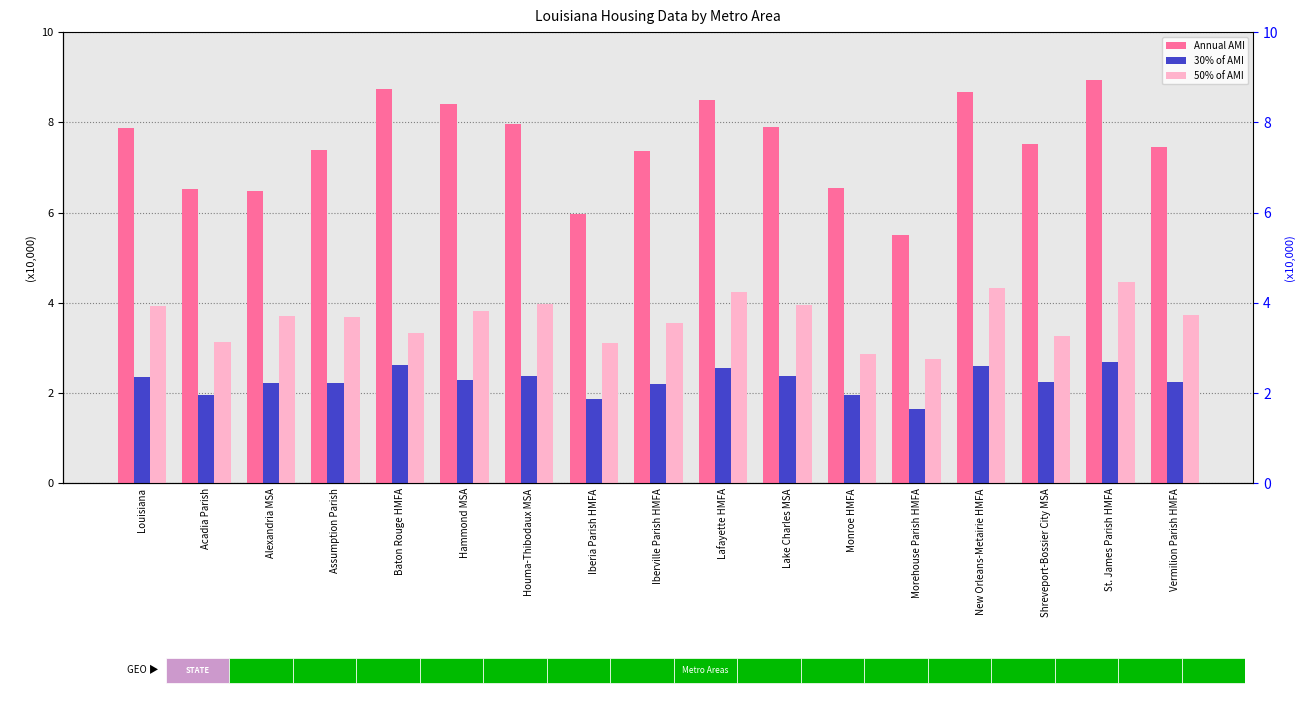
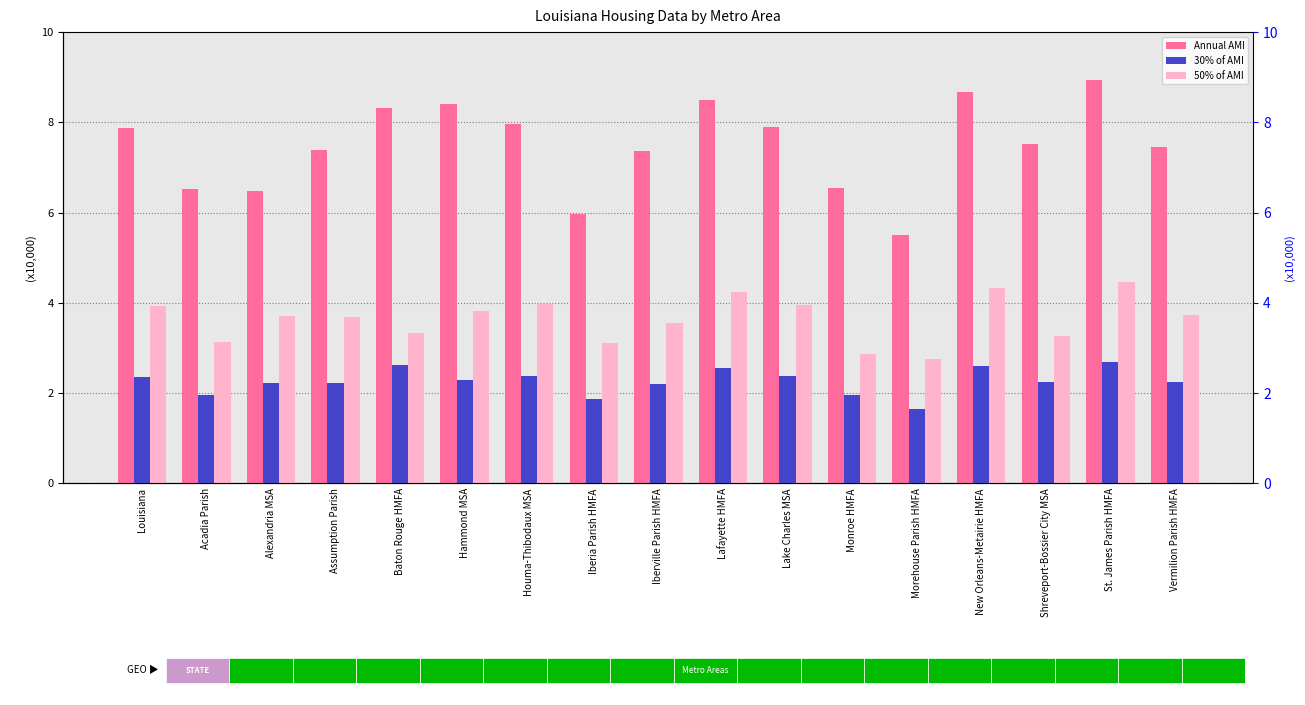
  {
    "Annual AMI": {
      "Louisiana": 7.9,
      "Acadia Parish": 6.5,
      "Alexandria MSA": 6.5,
      "Assumption Parish": 7.4,
-     "Baton Rouge HMFA": 8.7,
+     "Baton Rouge HMFA": 8.3,
      "Hammond MSA": 8.4,
      "Houma-Thibodaux MSA": 8.0,
      "Iberia Parish HMFA": 6.0,
      "Iberville Parish HMFA": 7.4,
      "Lafayette HMFA": 8.5,
      "Lake Charles MSA": 7.9,
      "Monroe HMFA": 6.5,
      "Morehouse Parish HMFA": 5.5,
      "New Orleans-Metairie HMFA": 8.7,
      "Shreveport-Bossier City MSA": 7.5,
      "St. James Parish HMFA": 8.9,
      "Vermilion Parish HMFA": 7.5
    },
    "30% of AMI": {
      "Louisiana": 2.4,
      "Acadia Parish": 2.0,
      "Alexandria MSA": 2.2,
      "Assumption Parish": 2.2,
      "Baton Rouge HMFA": 2.6,
      "Hammond MSA": 2.3,
      "Houma-Thibodaux MSA": 2.4,
      "Iberia Parish HMFA": 1.9,
      "Iberville Parish HMFA": 2.2,
      "Lafayette HMFA": 2.6,
      "Lake Charles MSA": 2.4,
      "Monroe HMFA": 2.0,
      "Morehouse Parish HMFA": 1.7,
      "New Orleans-Metairie HMFA": 2.6,
      "Shreveport-Bossier City MSA": 2.3,
      "St. James Parish HMFA": 2.7,
      "Vermilion Parish HMFA": 2.2
    },
    "50% of AMI": {
      "Louisiana": 3.9,
      "Acadia Parish": 3.1,
      "Alexandria MSA": 3.7,
      "Assumption Parish": 3.7,
      "Baton Rouge HMFA": 3.3,
      "Hammond MSA": 3.8,
      "Houma-Thibodaux MSA": 4.0,
      "Iberia Parish HMFA": 3.1,
      "Iberville Parish HMFA": 3.6,
      "Lafayette HMFA": 4.3,
      "Lake Charles MSA": 4.0,
      "Monroe HMFA": 2.9,
      "Morehouse Parish HMFA": 2.8,
      "New Orleans-Metairie HMFA": 4.3,
      "Shreveport-Bossier City MSA": 3.3,
      "St. James Parish HMFA": 4.5,
      "Vermilion Parish HMFA": 3.7
    }
  }
